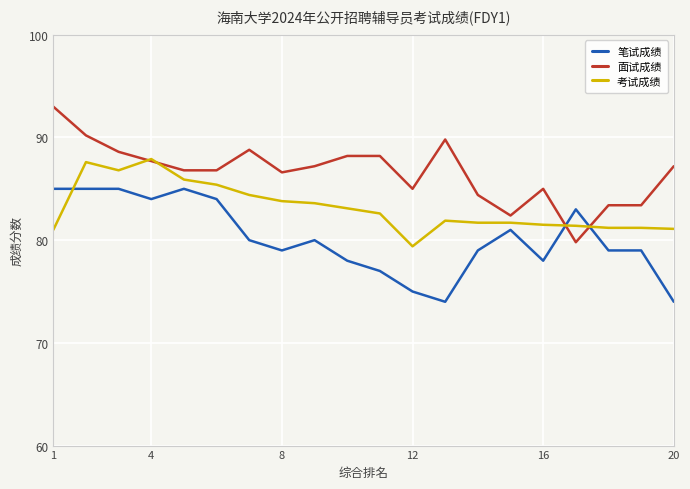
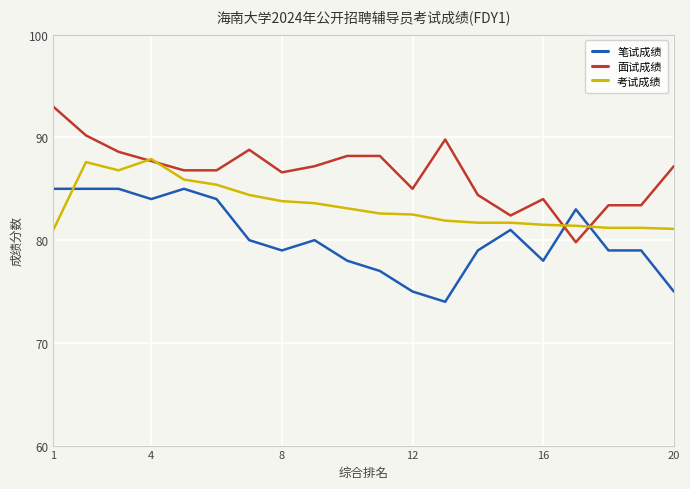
  {
    "笔试成绩": {
      "1": 85,
      "4": 84,
      "8": 79,
      "12": 75,
      "16": 78,
-     "20": 74
+     "20": 75
    },
    "面试成绩": {
      "1": 93,
      "8": 86.6,
      "12": 85,
-     "16": 85,
+     "16": 84,
      "20": 87
    },
    "考试成绩": {
      "1": 81.0,
      "8": 83.8,
-     "12": 79.4,
+     "12": 82.5,
      "16": 81.5,
      "20": 81.1
    }
  }
